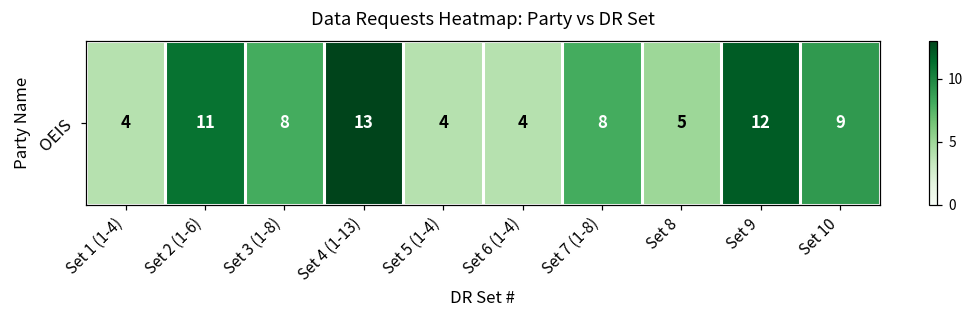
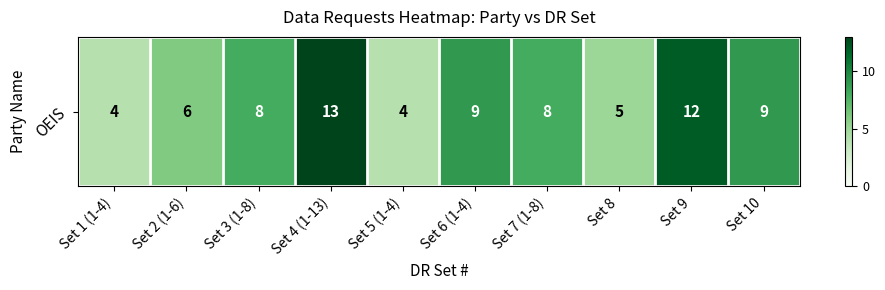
  {
    "OEIS": {
      "Set 1 (1-4)": 4,
-     "Set 2 (1-6)": 11,
+     "Set 2 (1-6)": 6,
      "Set 3 (1-8)": 8,
      "Set 4 (1-13)": 13,
      "Set 5 (1-4)": 4,
-     "Set 6 (1-4)": 4,
+     "Set 6 (1-4)": 9,
      "Set 7 (1-8)": 8,
      "Set 8": 5,
      "Set 9": 12,
      "Set 10": 9
    }
  }
